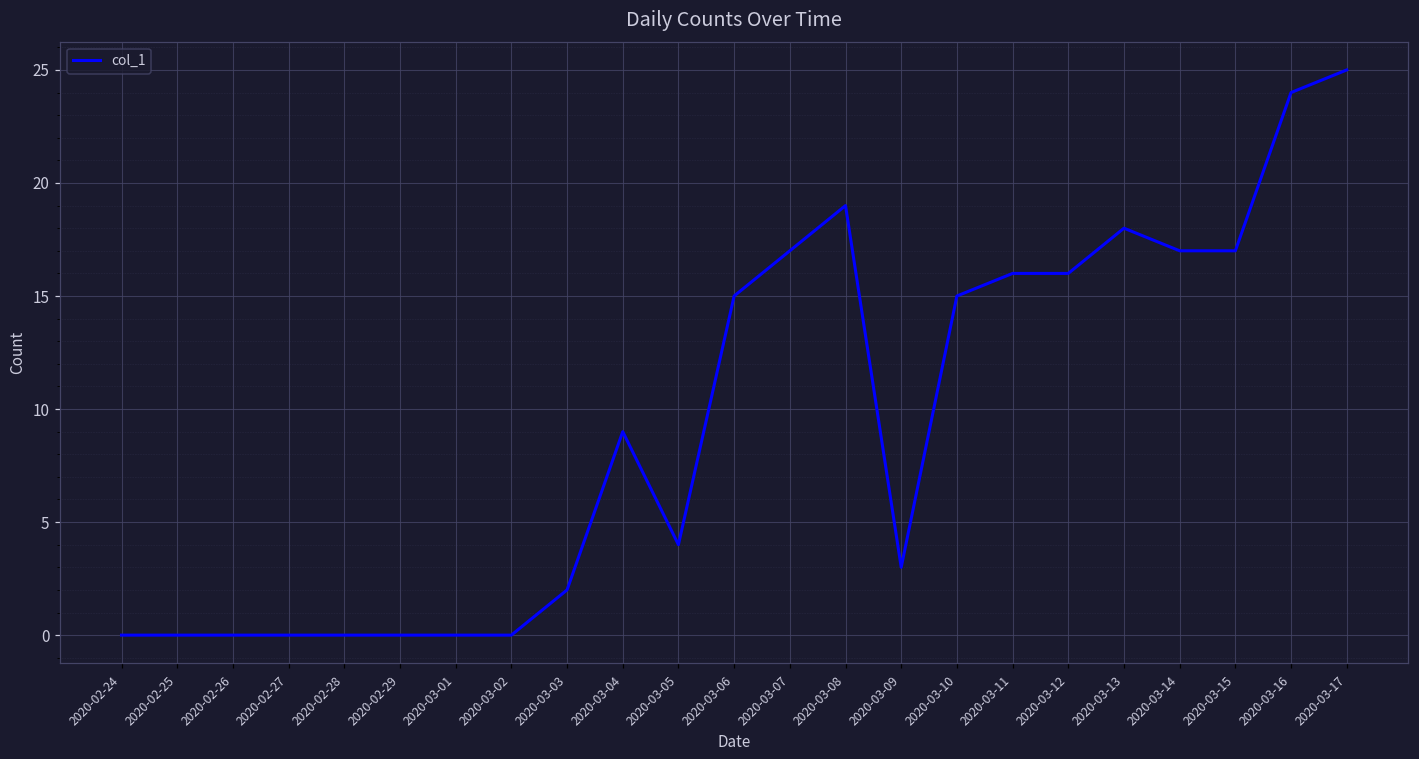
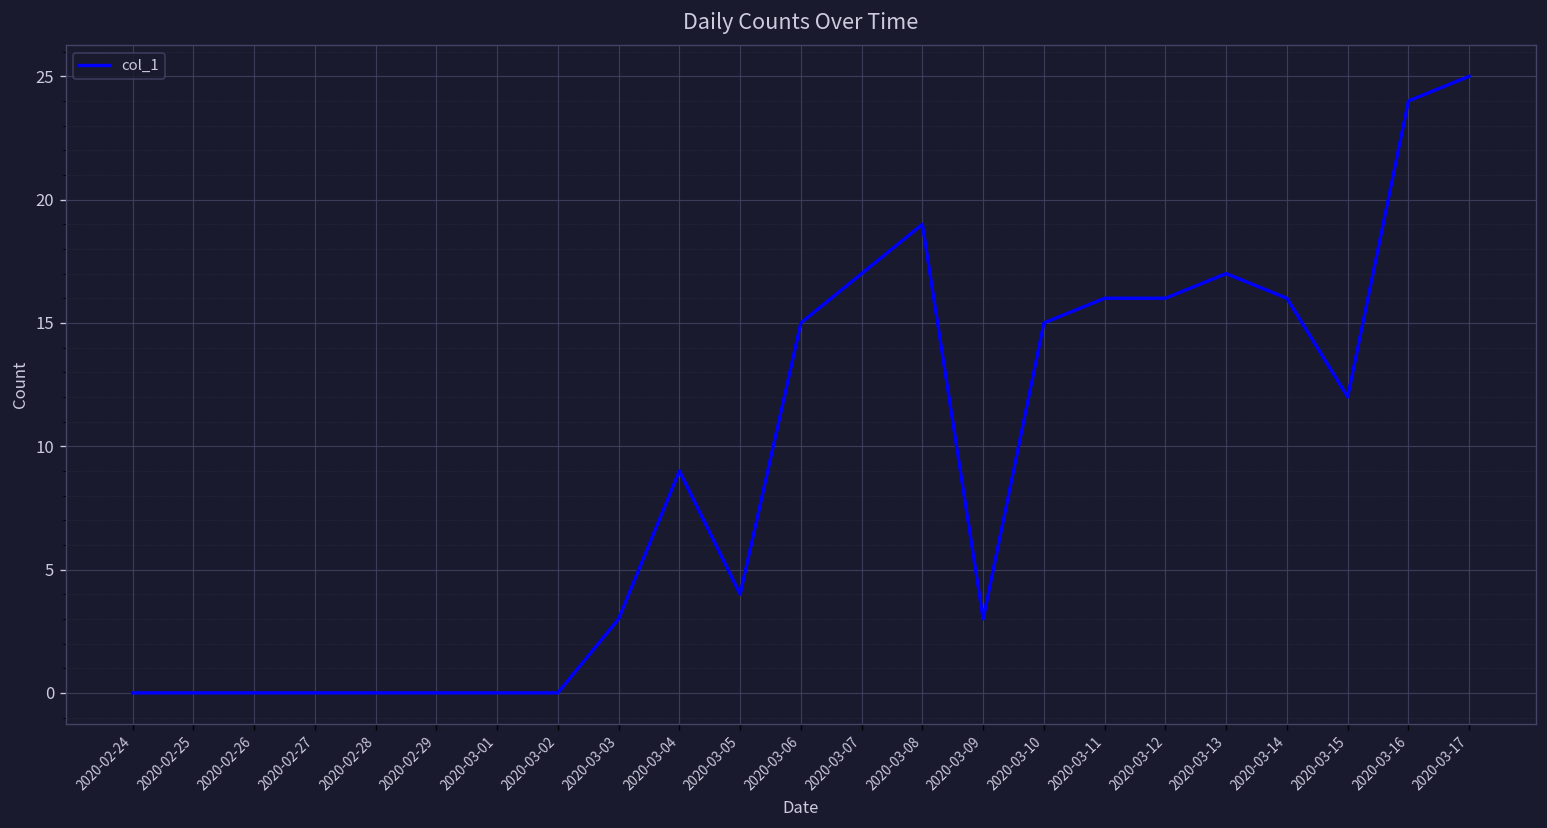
  {
    "2020-02-24": 0,
    "2020-02-25": 0,
    "2020-02-26": 0,
    "2020-02-27": 0,
    "2020-02-28": 0,
    "2020-02-29": 0,
    "2020-03-01": 0,
    "2020-03-02": 0,
-   "2020-03-03": 2,
+   "2020-03-03": 3,
    "2020-03-04": 9,
    "2020-03-05": 4,
    "2020-03-06": 15,
    "2020-03-07": 17,
    "2020-03-08": 19,
    "2020-03-09": 3,
    "2020-03-10": 15,
    "2020-03-11": 16,
    "2020-03-12": 16,
-   "2020-03-13": 18,
-   "2020-03-14": 17,
-   "2020-03-15": 17,
+   "2020-03-13": 17,
+   "2020-03-14": 16,
+   "2020-03-15": 12,
    "2020-03-16": 24,
    "2020-03-17": 25
  }
